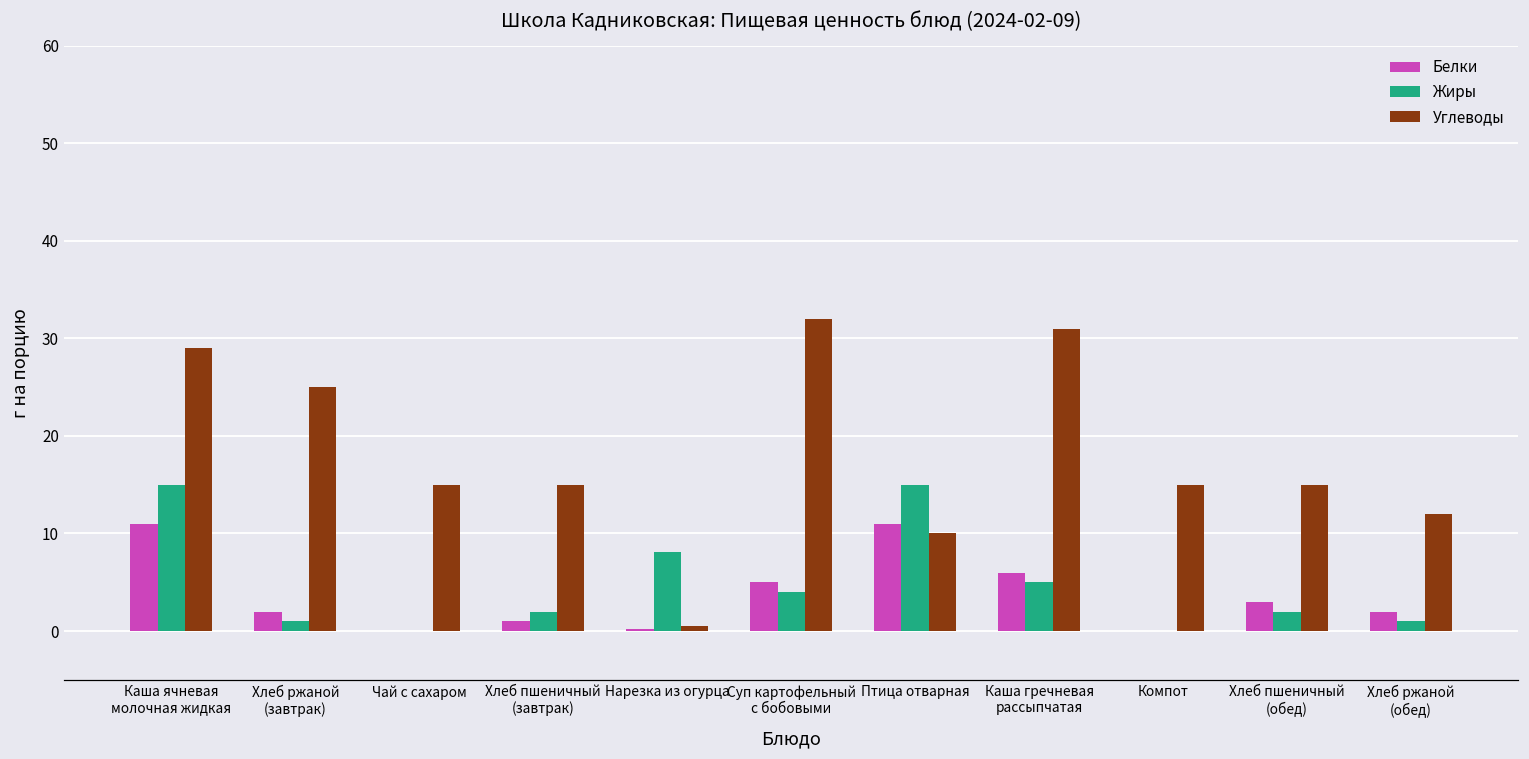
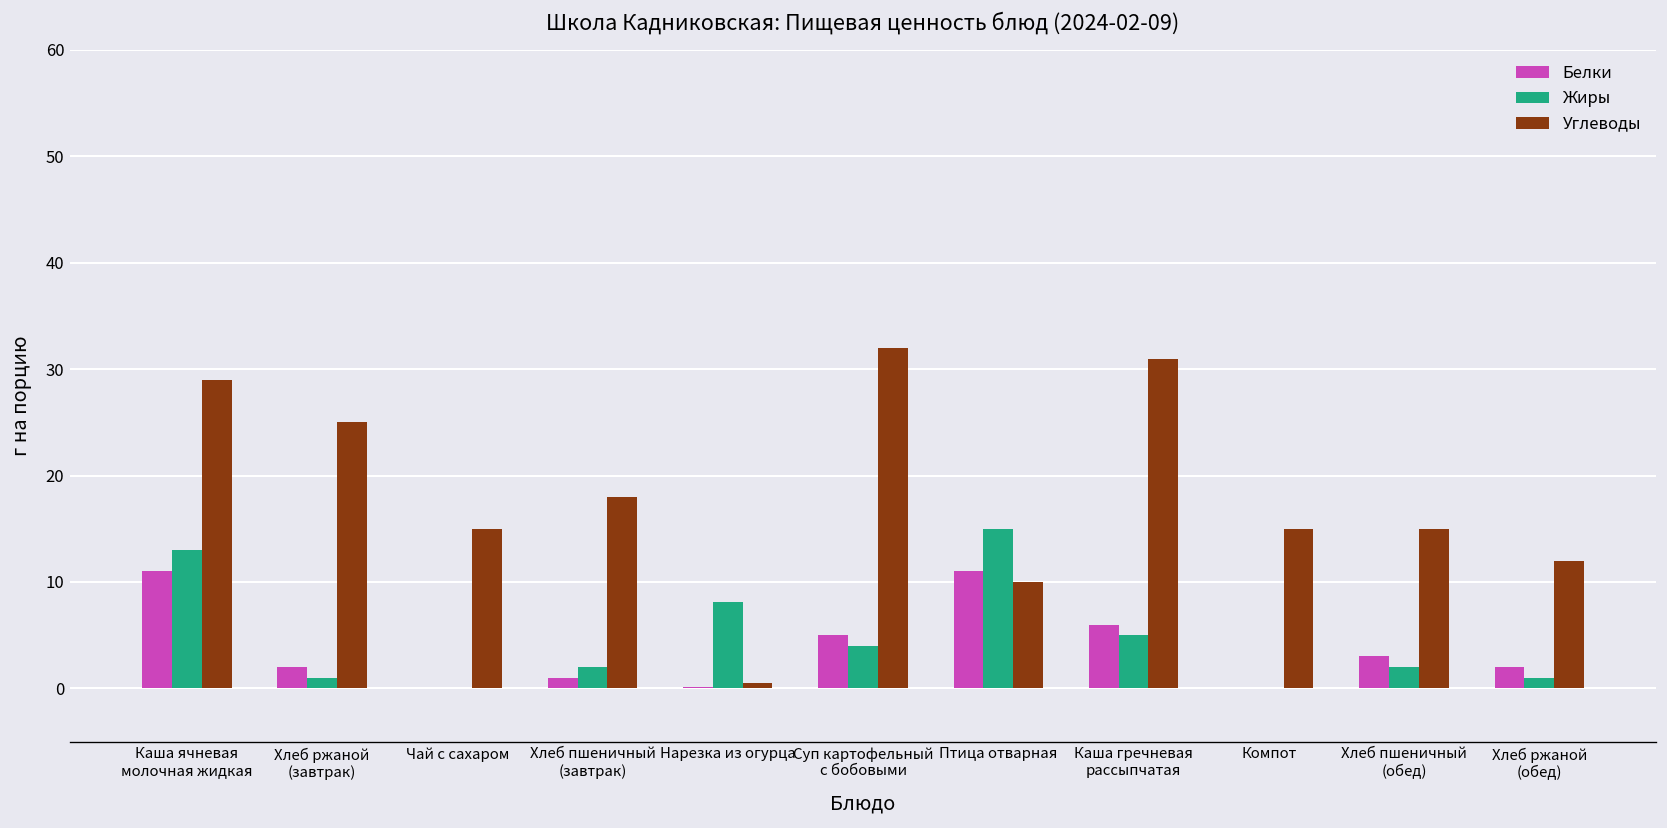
  {
    "Белки": {
      "Каша ячневая молочная жидкая": 11,
      "Хлеб ржаной (завтрак)": 2,
      "Чай с сахаром": 0,
      "Хлеб пшеничный (завтрак)": 1,
      "Суп картофельный с бобовыми": 5,
      "Птица отварная": 11,
      "Каша гречневая рассыпчатая": 6,
      "Компот": 0,
      "Хлеб пшеничный (обед)": 3,
      "Хлеб ржаной (обед)": 2
    },
    "Жиры": {
-     "Каша ячневая молочная жидкая": 15,
+     "Каша ячневая молочная жидкая": 13,
      "Хлеб ржаной (завтрак)": 1,
      "Чай с сахаром": 0,
      "Хлеб пшеничный (завтрак)": 2,
      "Нарезка из огурца": 8,
      "Суп картофельный с бобовыми": 4,
      "Птица отварная": 15,
      "Каша гречневая рассыпчатая": 5,
      "Компот": 0,
      "Хлеб пшеничный (обед)": 2,
      "Хлеб ржаной (обед)": 1
    },
    "Углеводы": {
      "Каша ячневая молочная жидкая": 29,
      "Хлеб ржаной (завтрак)": 25,
      "Чай с сахаром": 15,
-     "Хлеб пшеничный (завтрак)": 15,
+     "Хлеб пшеничный (завтрак)": 18,
      "Нарезка из огурца": 1,
      "Суп картофельный с бобовыми": 32,
      "Птица отварная": 10,
      "Каша гречневая рассыпчатая": 31,
      "Компот": 15,
      "Хлеб пшеничный (обед)": 15,
      "Хлеб ржаной (обед)": 12
    }
  }
